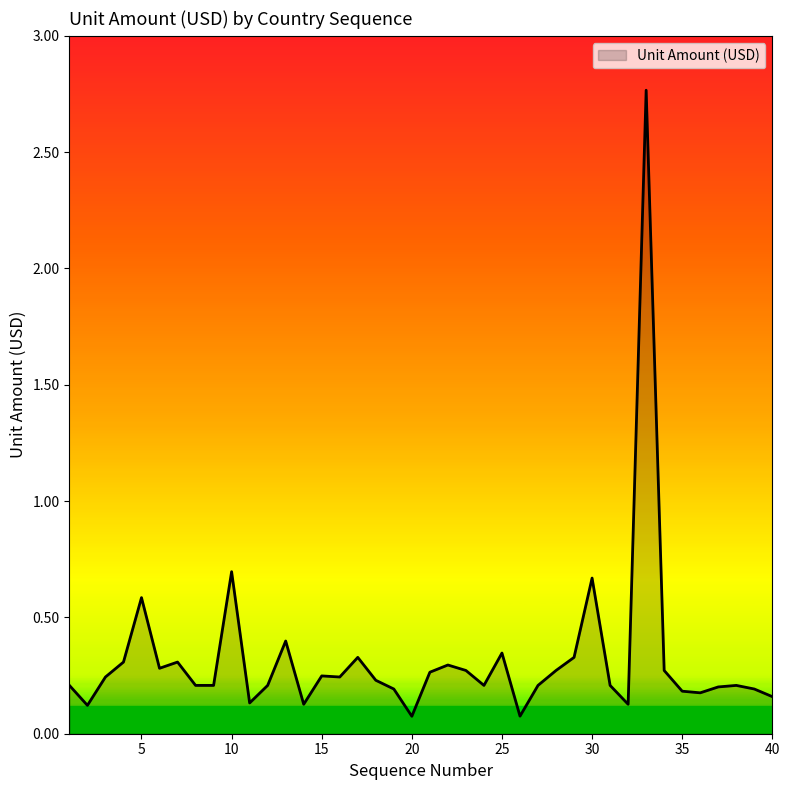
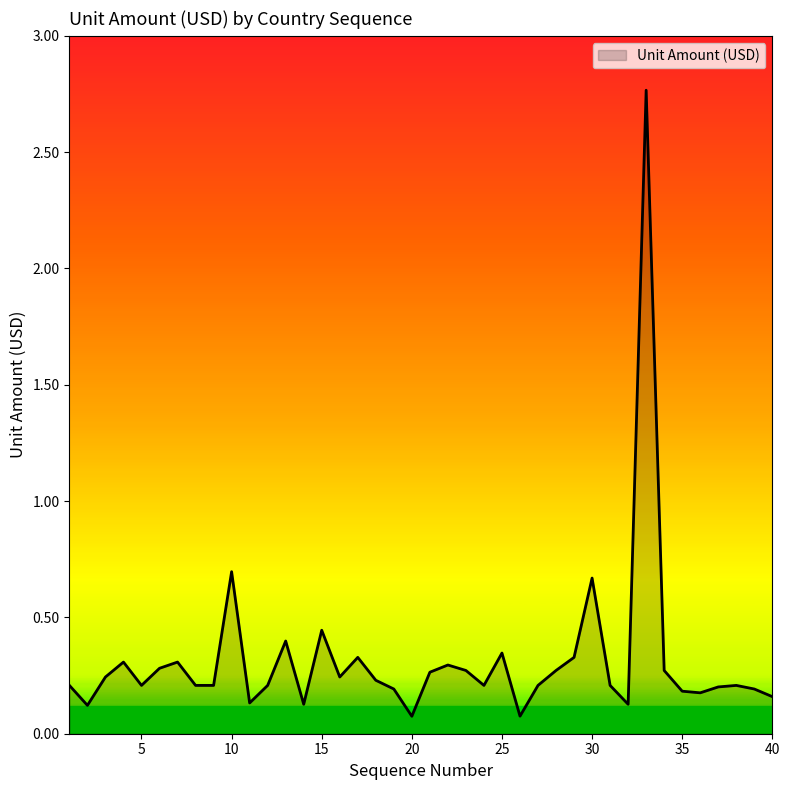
  {
-   "5": 0.59,
+   "5": 0.21,
    "10": 0.70,
-   "15": 0.25,
+   "15": 0.44,
    "25": 0.35,
    "30": 0.67,
    "35": 0.18,
    "40": 0.16
  }
